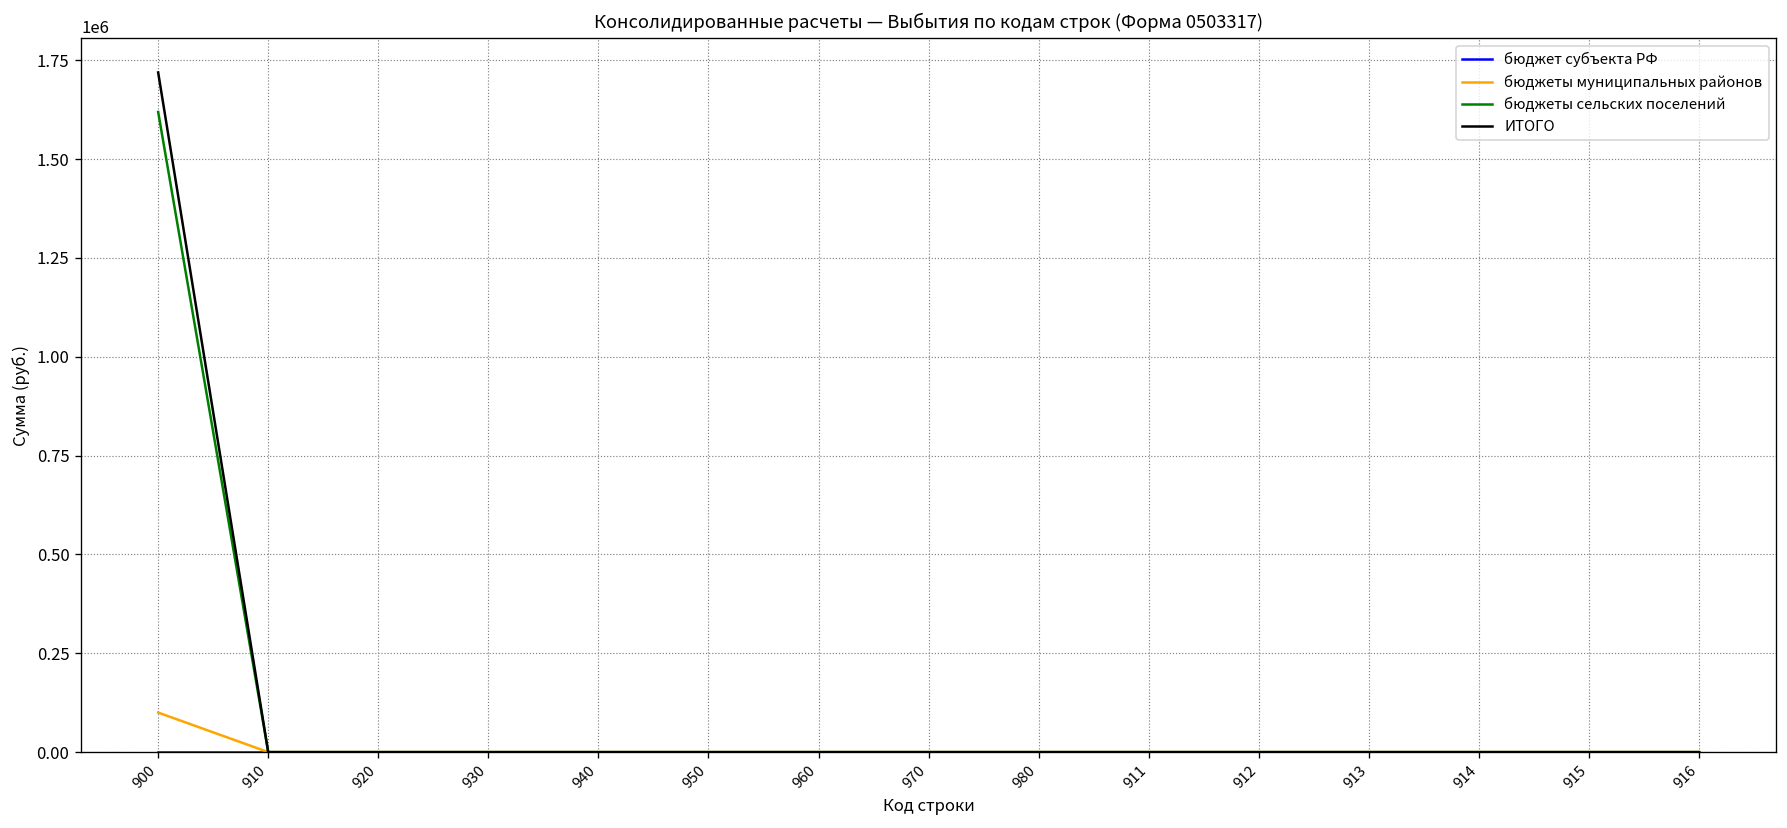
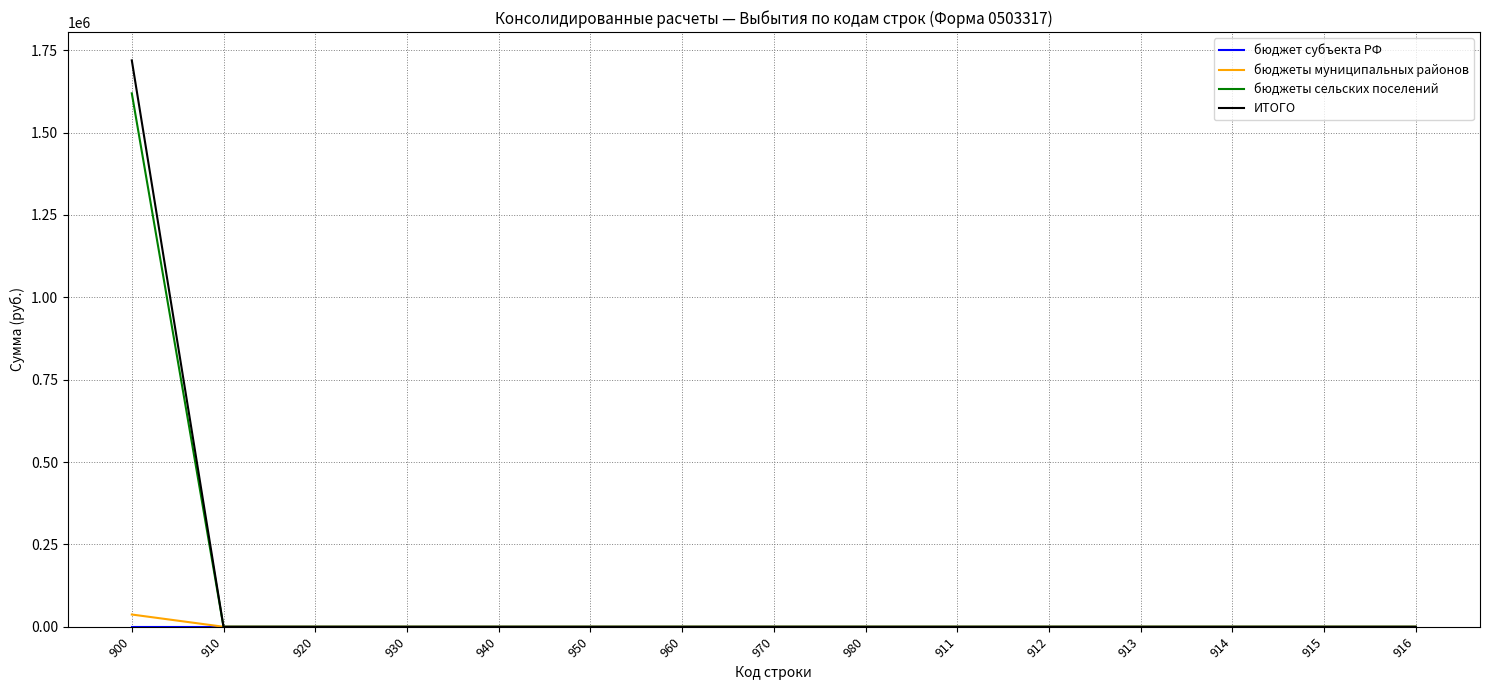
  {
    "бюджет субъекта РФ": {
      "900": 0
    },
    "бюджеты муниципальных районов": {
-     "900": 100000
+     "900": 40000
    },
    "бюджеты сельских поселений": {
      "900": 1620000
    },
    "ИТОГО": {
      "900": 1720000
    }
  }
